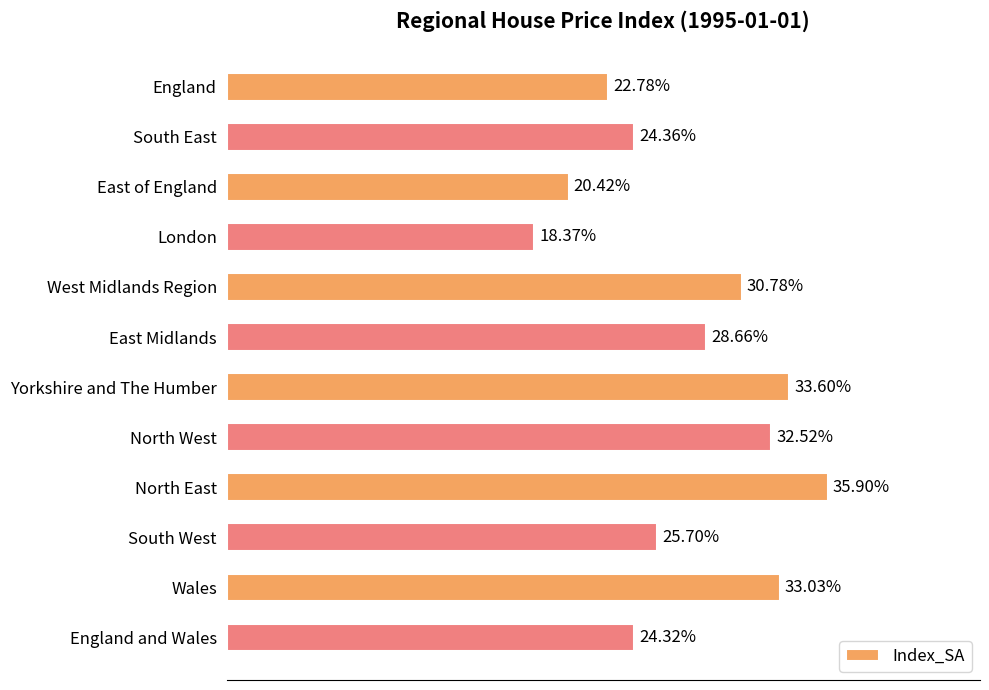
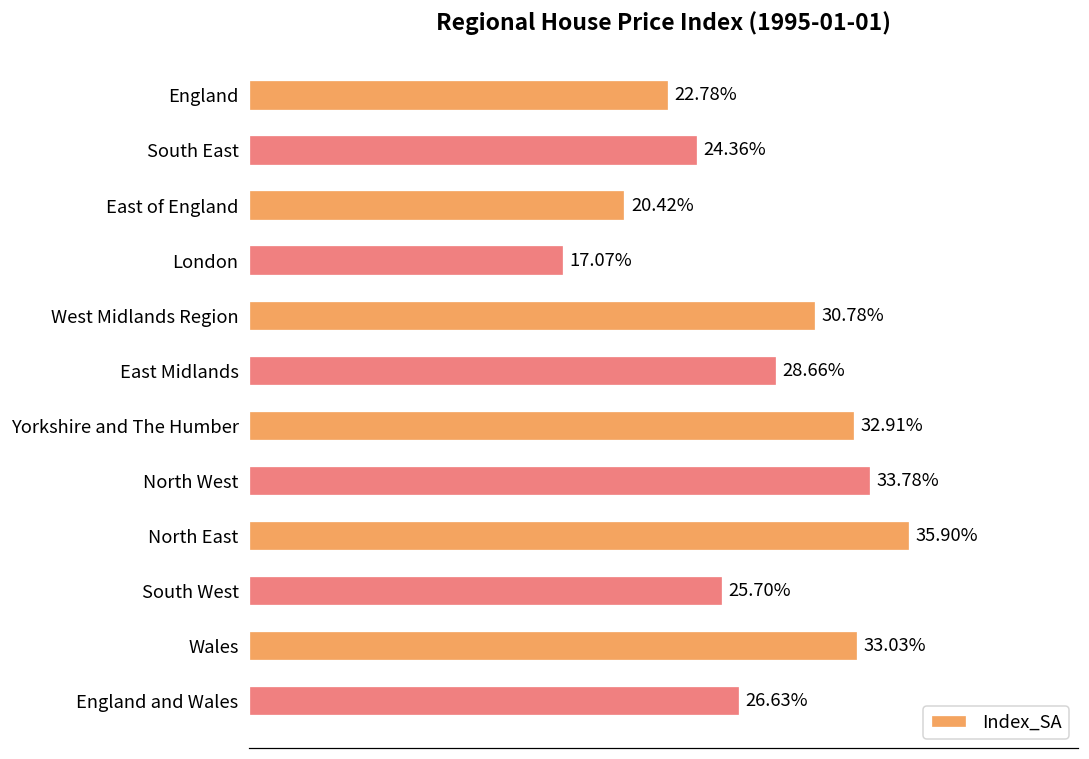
  {
    "England": "22.78%",
    "South East": "24.36%",
    "East of England": "20.42%",
-   "London": "18.37%",
+   "London": "17.07%",
    "West Midlands Region": "30.78%",
    "East Midlands": "28.66%",
-   "Yorkshire and The Humber": "33.60%",
-   "North West": "32.52%",
+   "Yorkshire and The Humber": "32.91%",
+   "North West": "33.78%",
    "North East": "35.90%",
    "South West": "25.70%",
    "Wales": "33.03%",
-   "England and Wales": "24.32%"
+   "England and Wales": "26.63%"
  }
